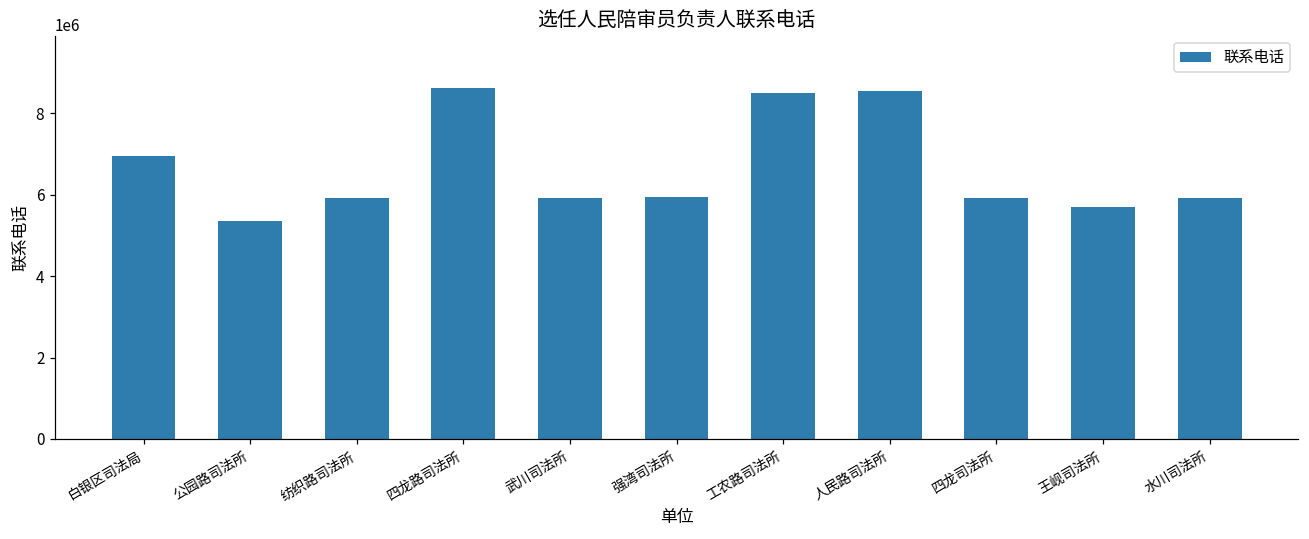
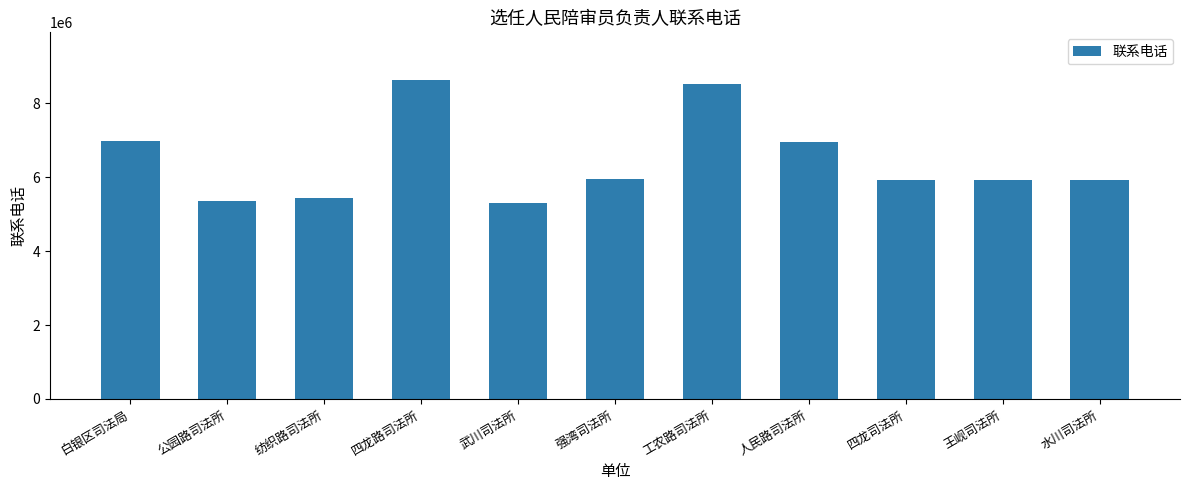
  {
    "白银区司法局": 7000000,
    "公园路司法所": 5400000,
-   "纺织路司法所": 5900000,
+   "纺织路司法所": 5400000,
    "四龙路司法所": 8600000,
-   "武川司法所": 5900000,
+   "武川司法所": 5300000,
    "强湾司法所": 5900000,
    "工农路司法所": 8500000,
-   "人民路司法所": 8500000,
+   "人民路司法所": 7000000,
    "四龙司法所": 5900000,
-   "王岘司法所": 5700000,
+   "王岘司法所": 5900000,
    "水川司法所": 5900000
  }
